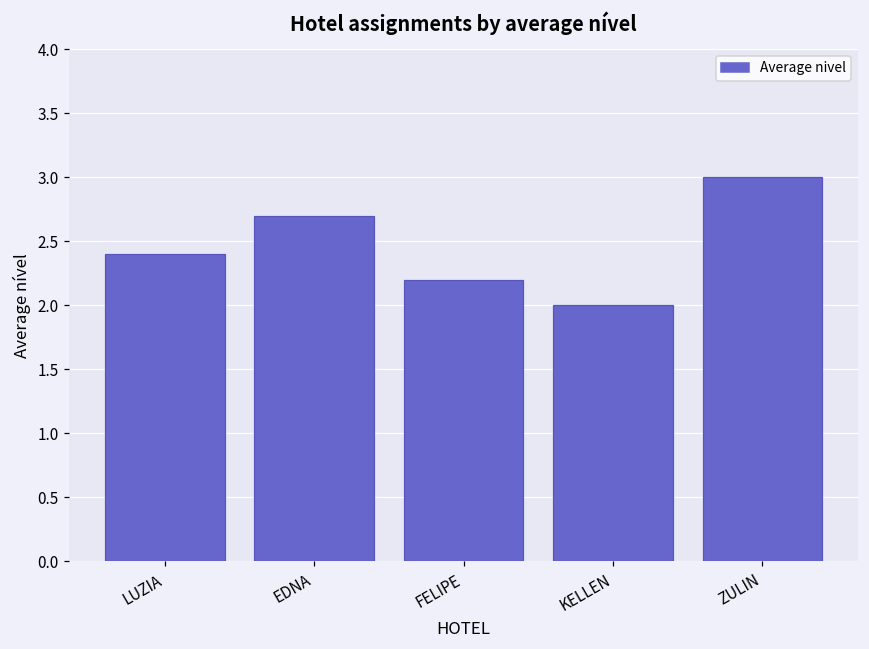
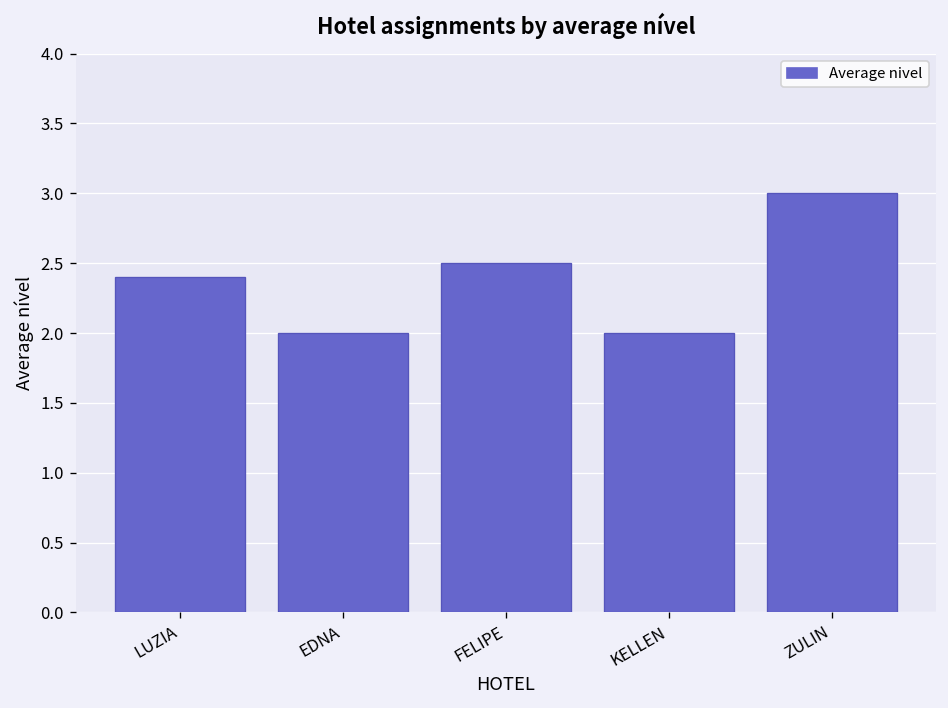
  {
    "LUZIA": 2.4,
-   "EDNA": 2.7,
-   "FELIPE": 2.2,
+   "EDNA": 2.0,
+   "FELIPE": 2.5,
    "KELLEN": 2.0,
    "ZULIN": 3.0
  }
